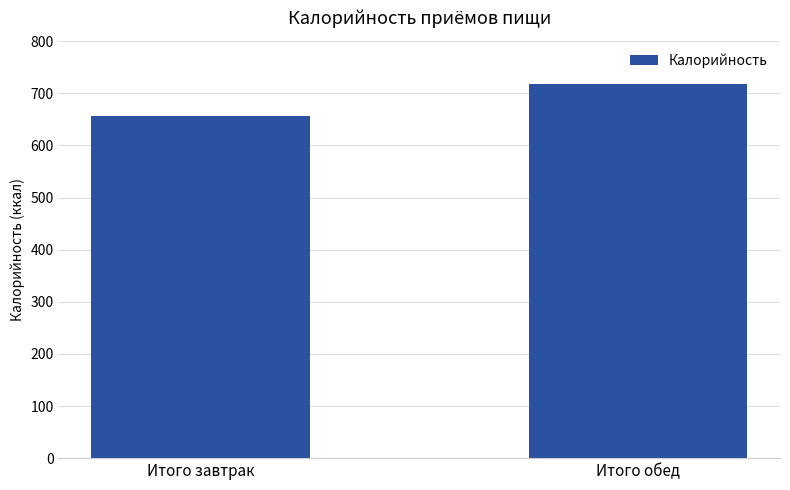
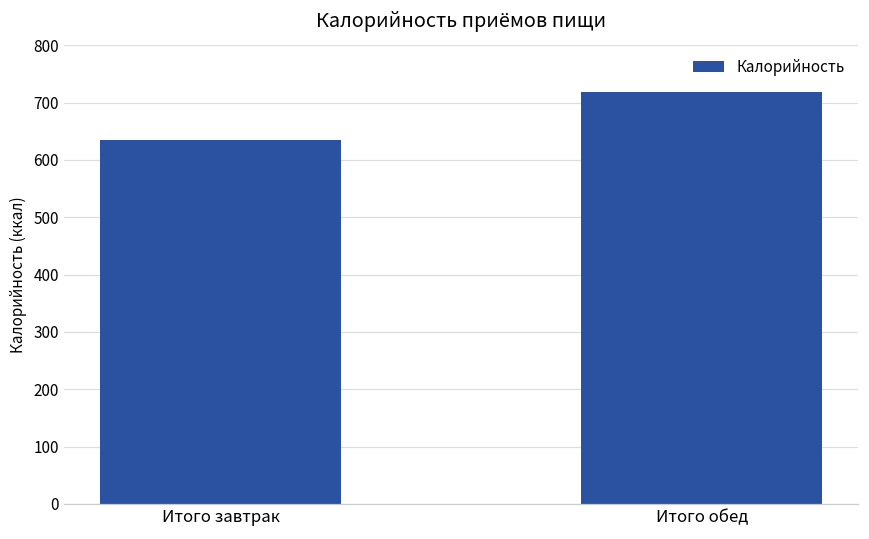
  {
-   "Итого завтрак": 660,
+   "Итого завтрак": 630,
    "Итого обед": 720
  }
